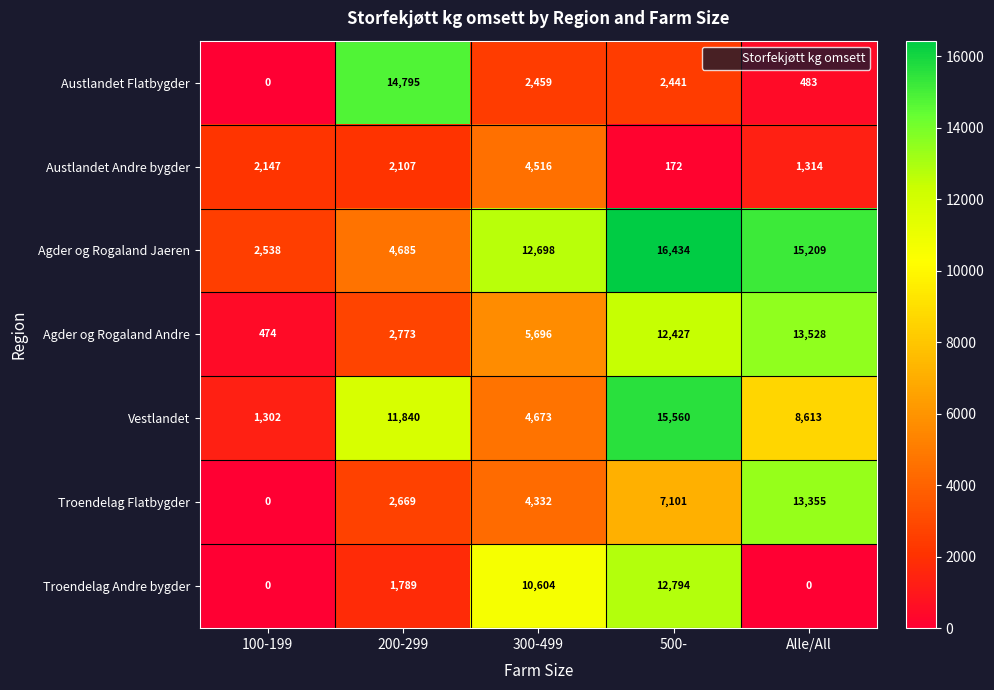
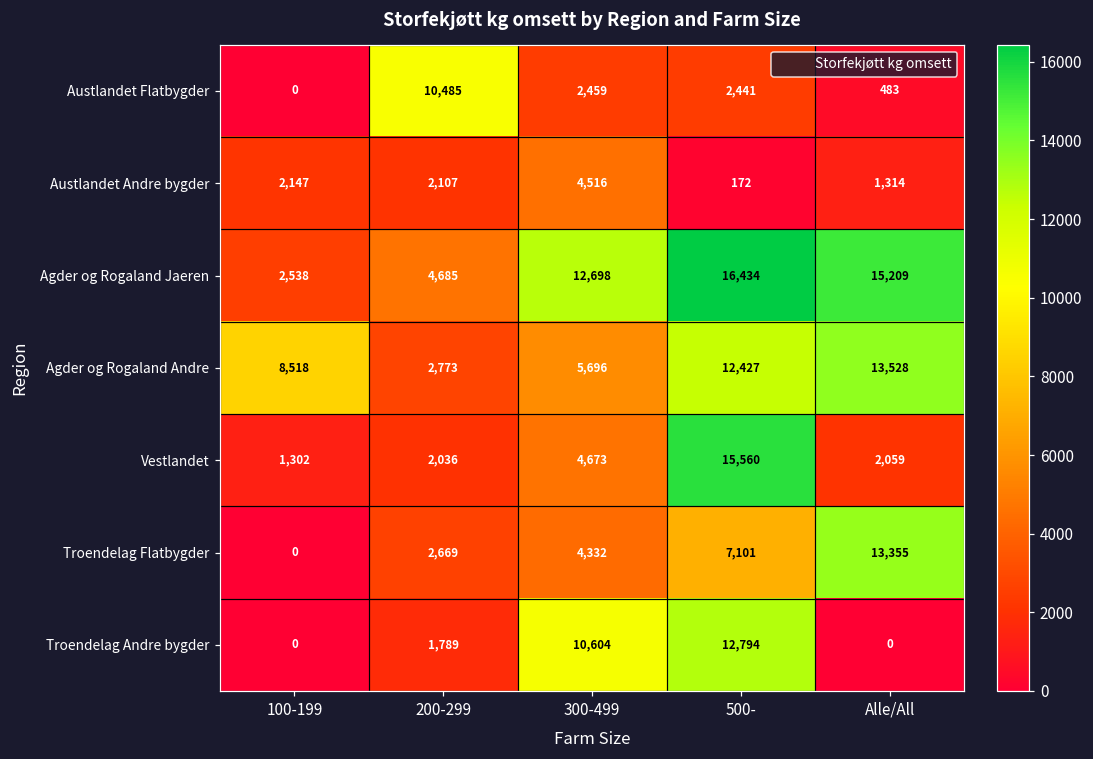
  {
    "Austlandet Flatbygder": {
      "100-199": "0",
-     "200-299": "14,795",
+     "200-299": "10,485",
      "300-499": "2,459",
      "500-": "2,441",
      "Alle/All": "483"
    },
    "Austlandet Andre bygder": {
      "100-199": "2,147",
      "200-299": "2,107",
      "300-499": "4,516",
      "500-": "172",
      "Alle/All": "1,314"
    },
    "Agder og Rogaland Jaeren": {
      "100-199": "2,538",
      "200-299": "4,685",
      "300-499": "12,698",
      "500-": "16,434",
      "Alle/All": "15,209"
    },
    "Agder og Rogaland Andre": {
-     "100-199": "474",
+     "100-199": "8,518",
      "200-299": "2,773",
      "300-499": "5,696",
      "500-": "12,427",
      "Alle/All": "13,528"
    },
    "Vestlandet": {
      "100-199": "1,302",
-     "200-299": "11,840",
+     "200-299": "2,036",
      "300-499": "4,673",
      "500-": "15,560",
-     "Alle/All": "8,613"
+     "Alle/All": "2,059"
    },
    "Troendelag Flatbygder": {
      "100-199": "0",
      "200-299": "2,669",
      "300-499": "4,332",
      "500-": "7,101",
      "Alle/All": "13,355"
    },
    "Troendelag Andre bygder": {
      "100-199": "0",
      "200-299": "1,789",
      "300-499": "10,604",
      "500-": "12,794",
      "Alle/All": "0"
    }
  }
